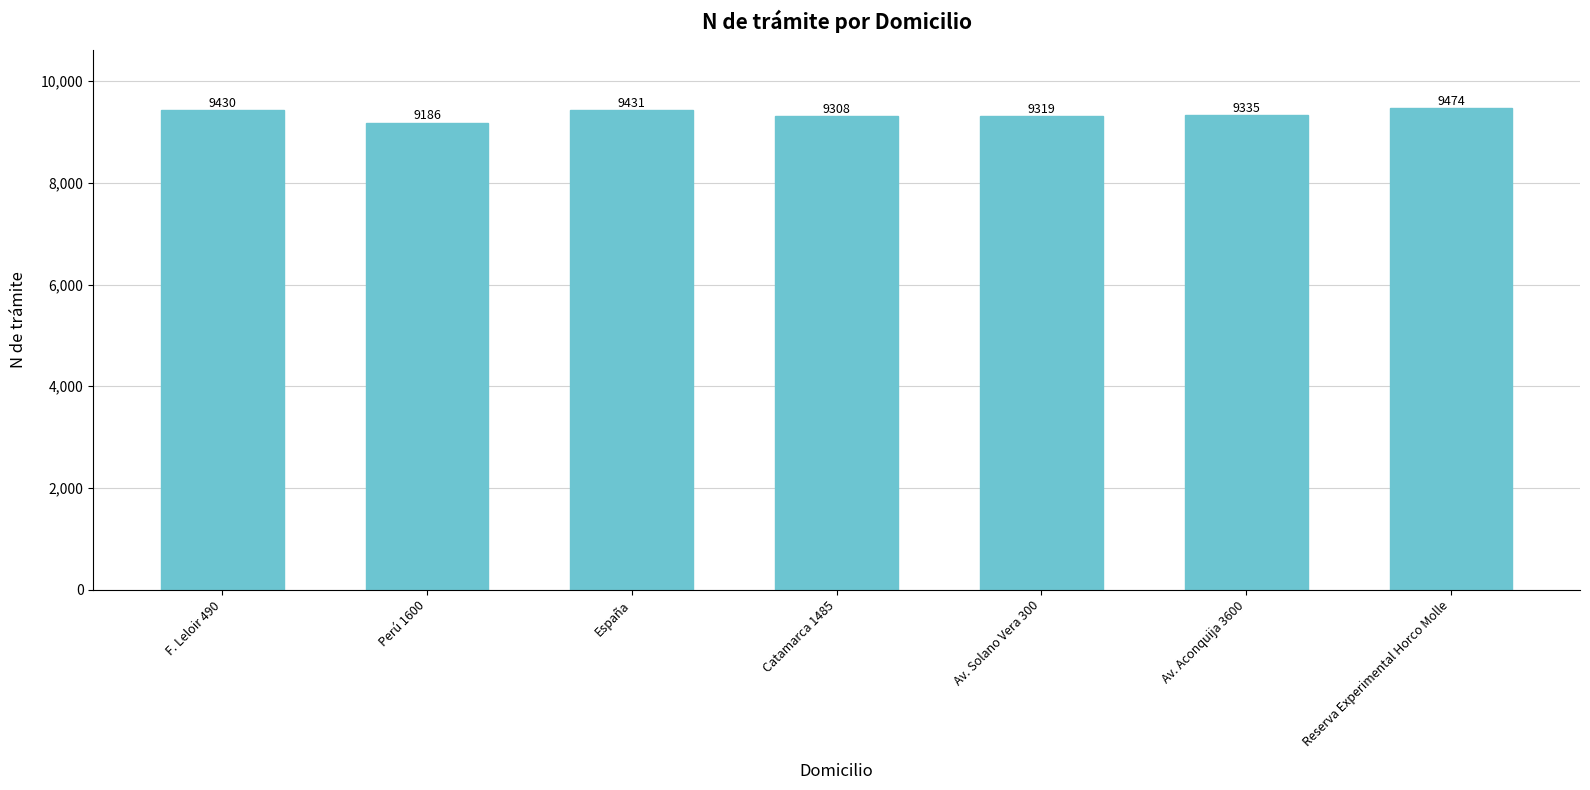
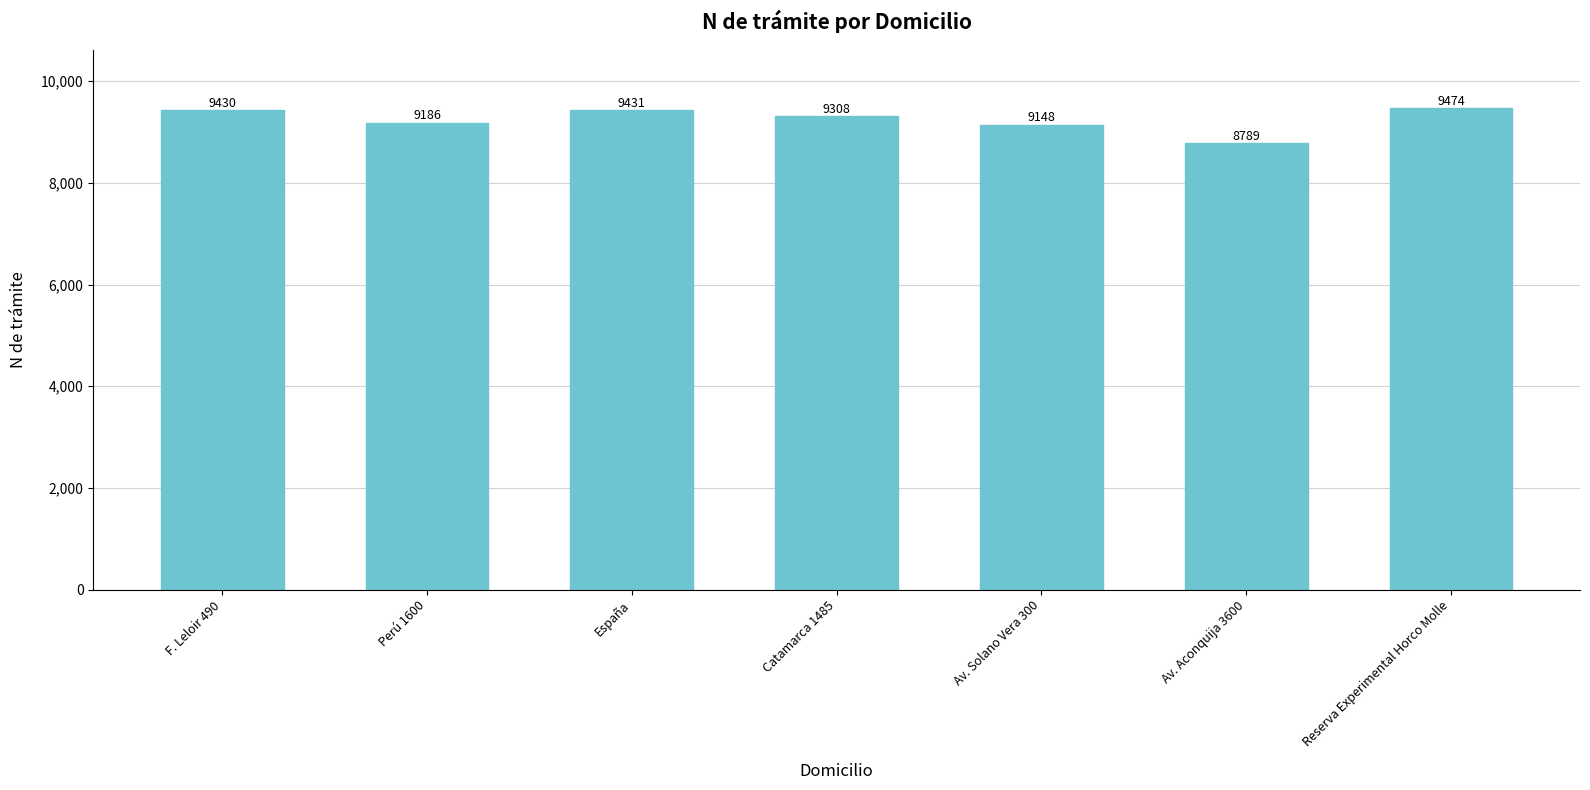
  {
    "F. Leloir 490": 9430,
    "Perú 1600": 9186,
    "España": 9431,
    "Catamarca 1485": 9308,
-   "Av. Solano Vera 300": 9319,
-   "Av. Aconquija 3600": 9335,
+   "Av. Solano Vera 300": 9148,
+   "Av. Aconquija 3600": 8789,
    "Reserva Experimental Horco Molle": 9474
  }
